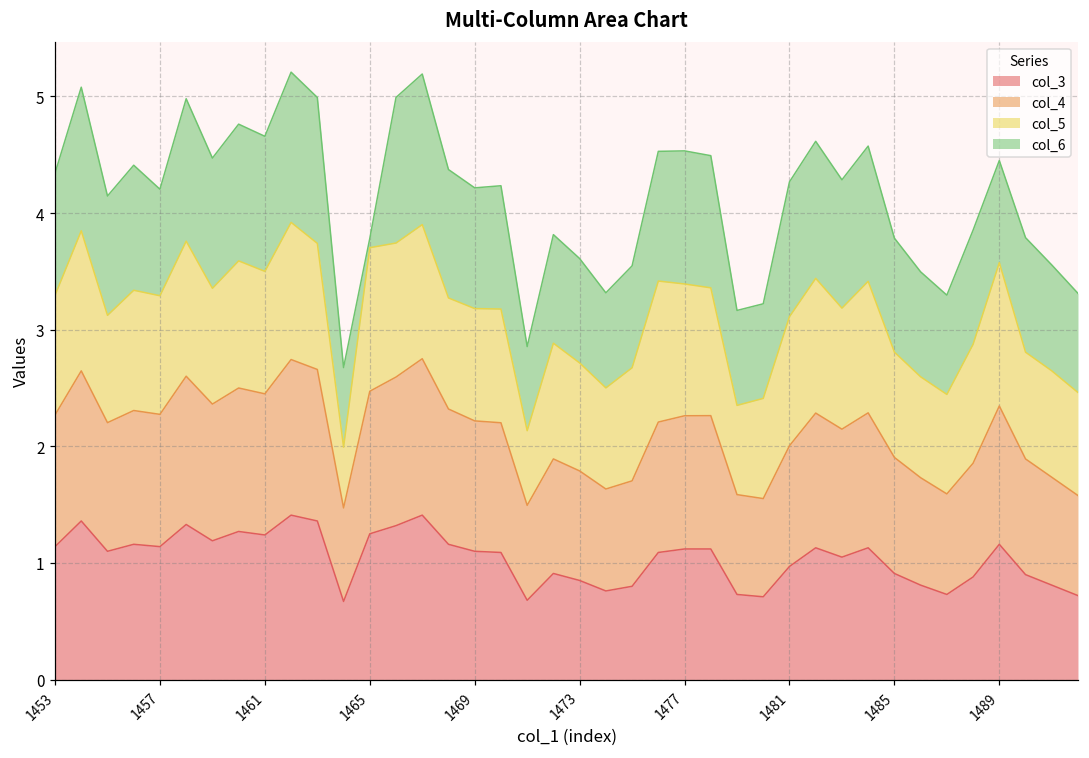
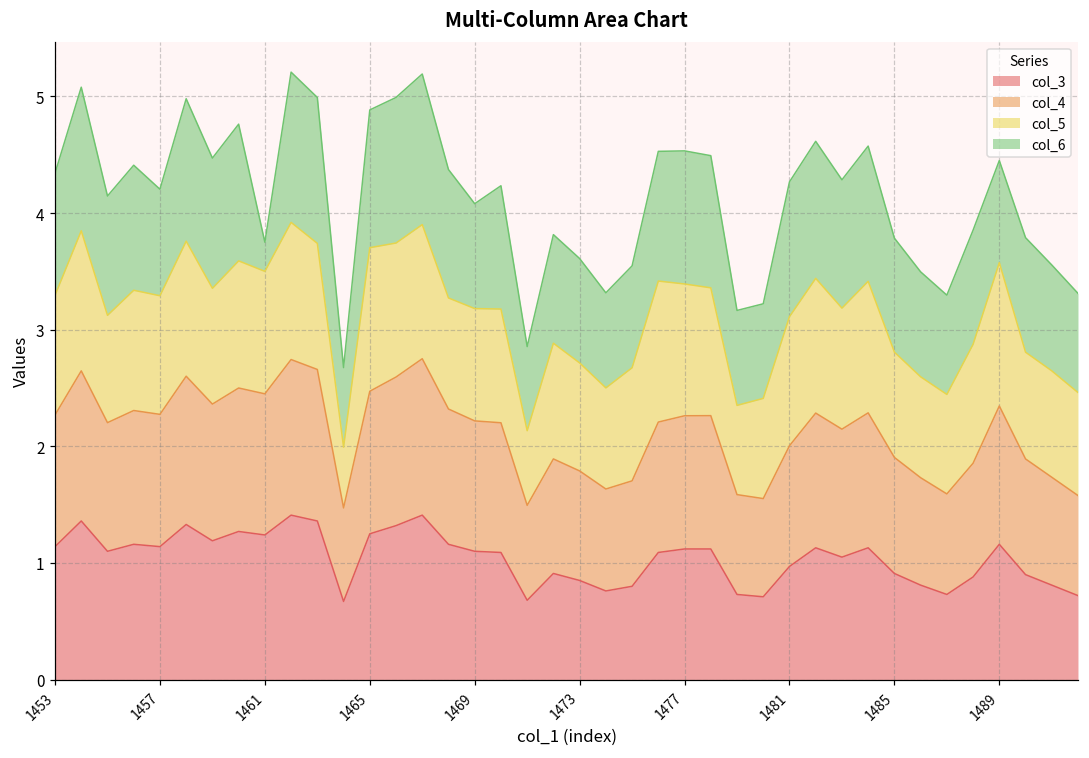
  {
    "col_6": {
      "1453": 1.05,
      "1457": 0.91,
-     "1461": 1.16,
-     "1465": 0.08,
-     "1469": 1.04,
+     "1461": 0.25,
+     "1465": 1.18,
+     "1469": 0.90,
      "1473": 0.90,
      "1477": 1.14,
      "1481": 1.16,
      "1485": 0.98,
      "1489": 0.88
    }
  }
